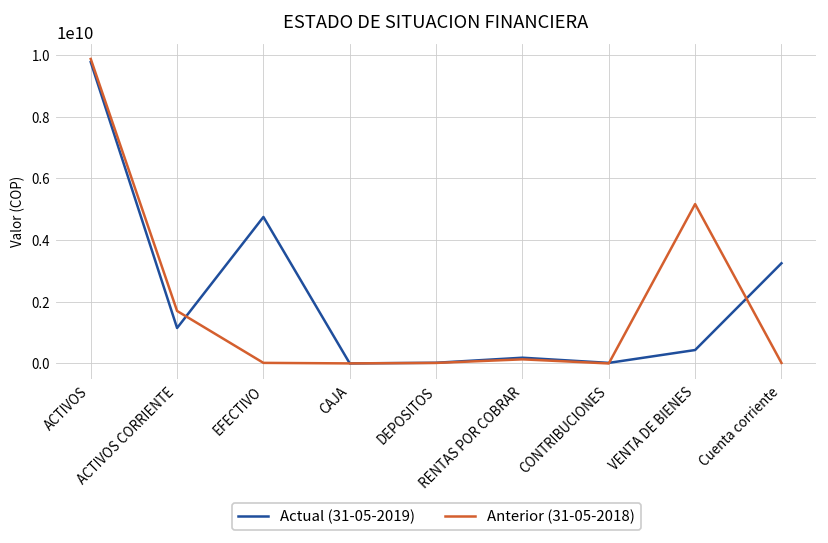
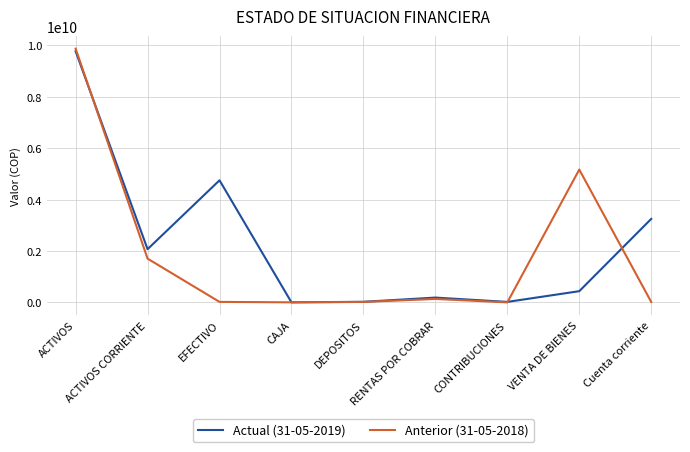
  {
    "Actual (31-05-2019)": {
      "ACTIVOS": 9800000000,
-     "ACTIVOS CORRIENTE": 1100000000,
+     "ACTIVOS CORRIENTE": 2100000000,
      "EFECTIVO": 4800000000,
      "VENTA DE BIENES": 400000000,
      "Cuenta corriente": 3200000000
    },
    "Anterior (31-05-2018)": {
      "ACTIVOS": 9900000000,
      "ACTIVOS CORRIENTE": 1700000000,
      "EFECTIVO": 0,
      "VENTA DE BIENES": 5200000000,
      "Cuenta corriente": 0
    }
  }
